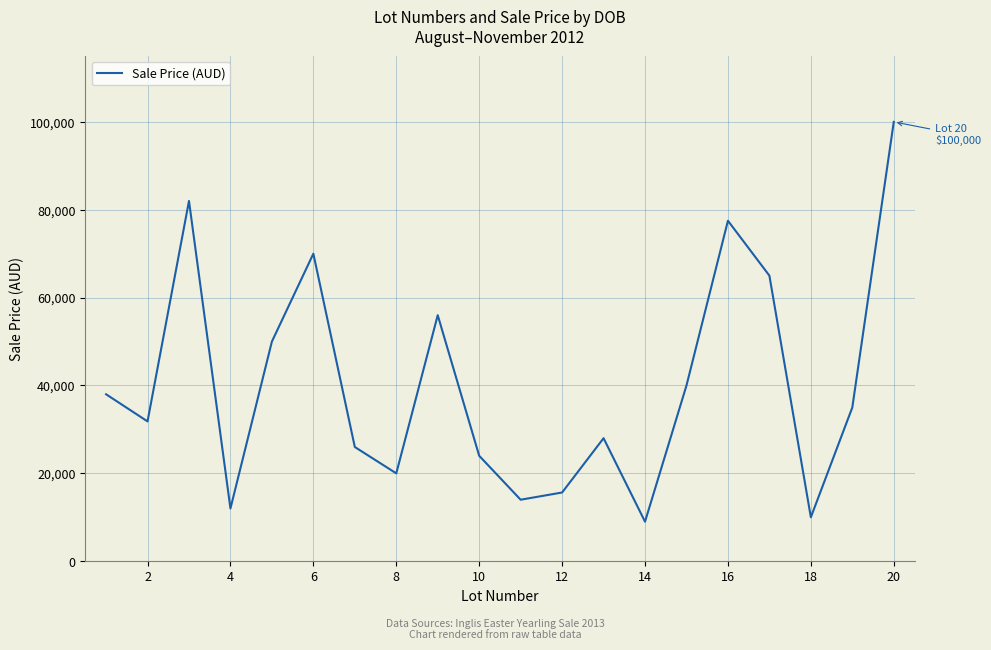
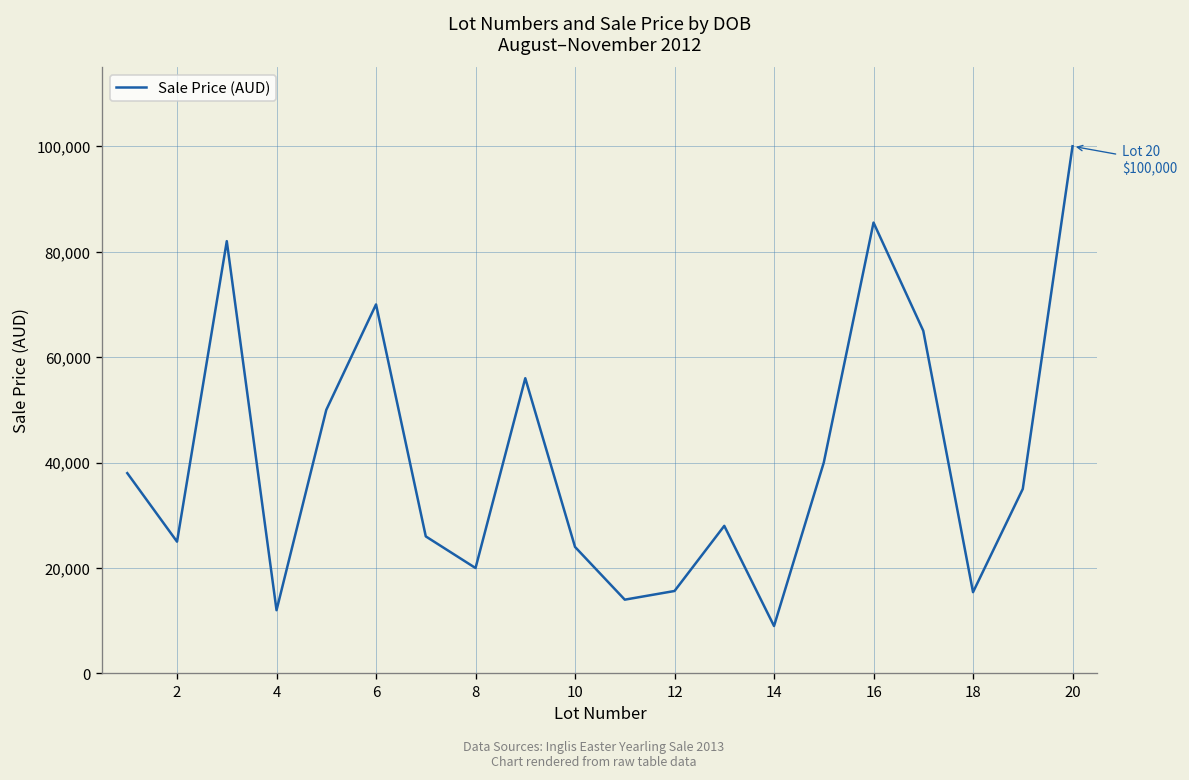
  {
-   "2": "32,000",
+   "2": "25,000",
    "4": "12,000",
    "6": "70,000",
    "8": "20,000",
    "10": "24,000",
    "12": "16,000",
    "14": "9,000",
-   "16": "78,000",
-   "18": "10,000"
+   "16": "86,000",
+   "18": "15,000"
  }
